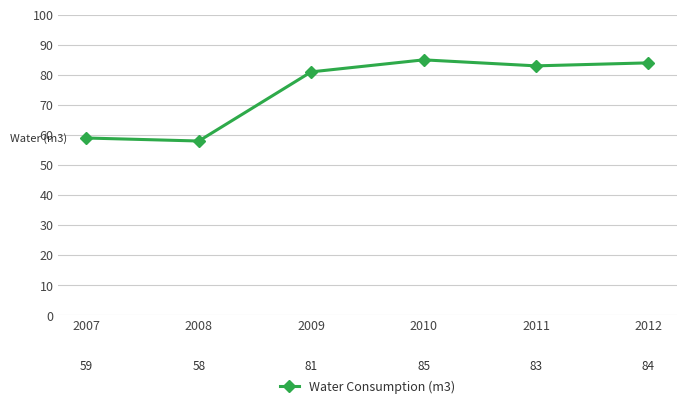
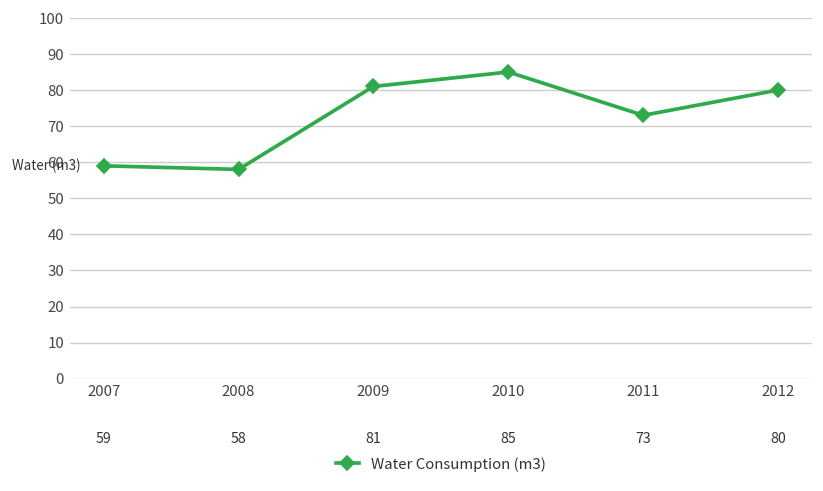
  {
-   "2011": 83,
-   "2012": 84
+   "2011": 73,
+   "2012": 80
  }
